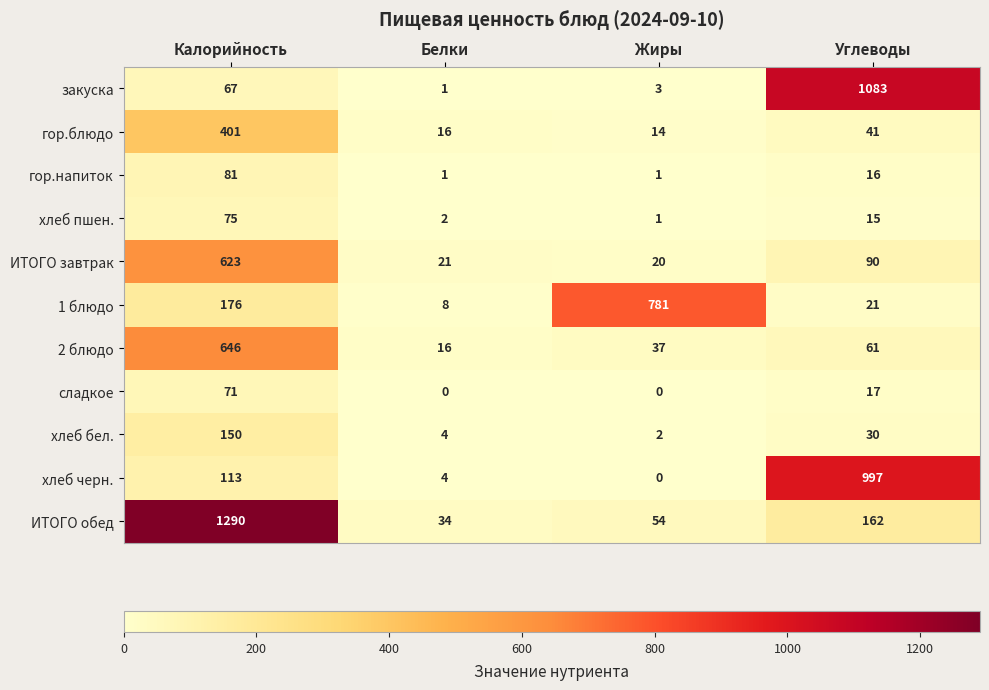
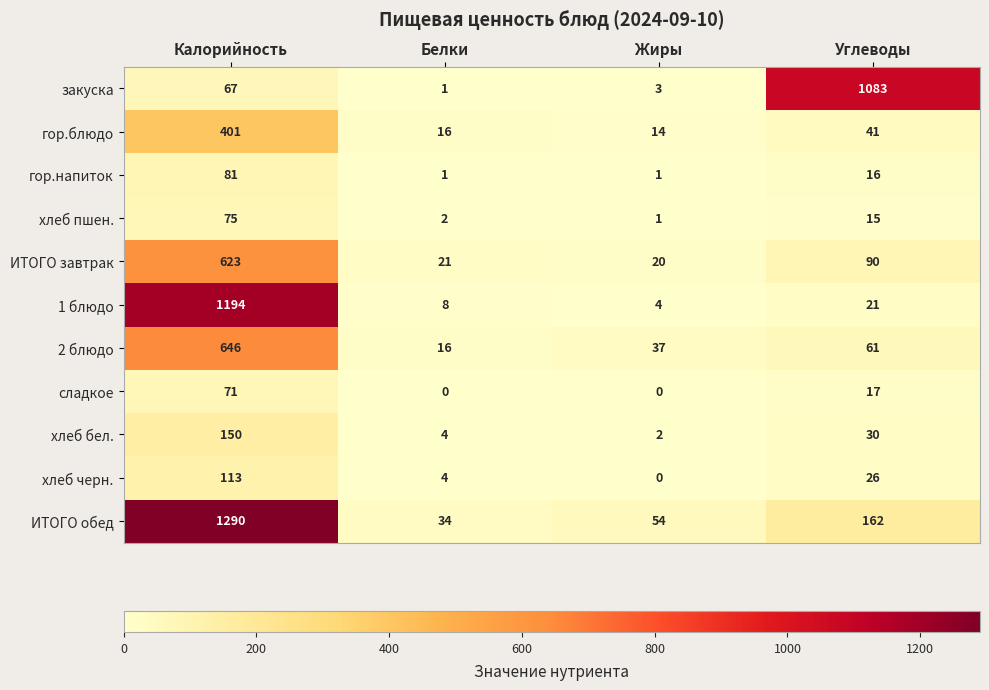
  {
    "закуска": {
      "Калорийность": 67,
      "Белки": 1,
      "Жиры": 3,
      "Углеводы": 1083
    },
    "гор.блюдо": {
      "Калорийность": 401,
      "Белки": 16,
      "Жиры": 14,
      "Углеводы": 41
    },
    "гор.напиток": {
      "Калорийность": 81,
      "Белки": 1,
      "Жиры": 1,
      "Углеводы": 16
    },
    "хлеб пшен.": {
      "Калорийность": 75,
      "Белки": 2,
      "Жиры": 1,
      "Углеводы": 15
    },
    "ИТОГО завтрак": {
      "Калорийность": 623,
      "Белки": 21,
      "Жиры": 20,
      "Углеводы": 90
    },
    "1 блюдо": {
-     "Калорийность": 176,
+     "Калорийность": 1194,
      "Белки": 8,
-     "Жиры": 781,
+     "Жиры": 4,
      "Углеводы": 21
    },
    "2 блюдо": {
      "Калорийность": 646,
      "Белки": 16,
      "Жиры": 37,
      "Углеводы": 61
    },
    "сладкое": {
      "Калорийность": 71,
      "Белки": 0,
      "Жиры": 0,
      "Углеводы": 17
    },
    "хлеб бел.": {
      "Калорийность": 150,
      "Белки": 4,
      "Жиры": 2,
      "Углеводы": 30
    },
    "хлеб черн.": {
      "Калорийность": 113,
      "Белки": 4,
      "Жиры": 0,
-     "Углеводы": 997
+     "Углеводы": 26
    },
    "ИТОГО обед": {
      "Калорийность": 1290,
      "Белки": 34,
      "Жиры": 54,
      "Углеводы": 162
    }
  }
